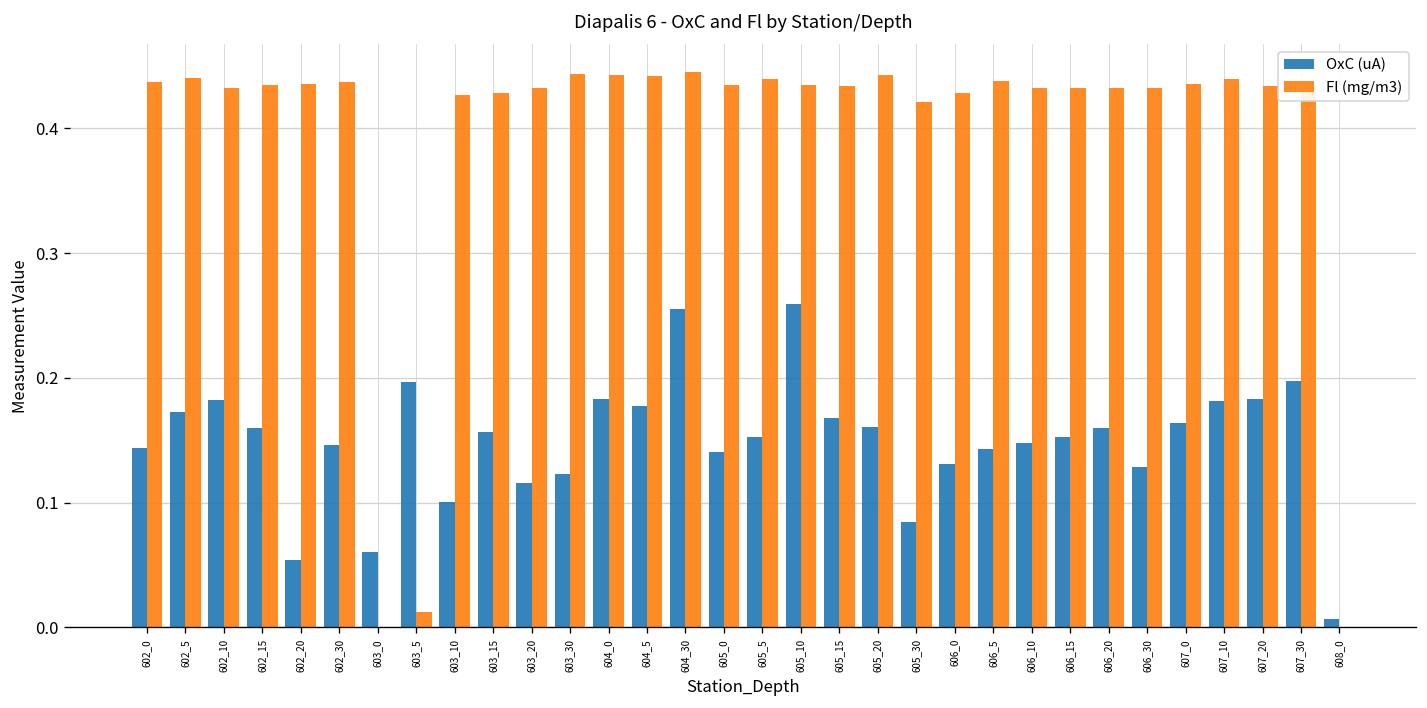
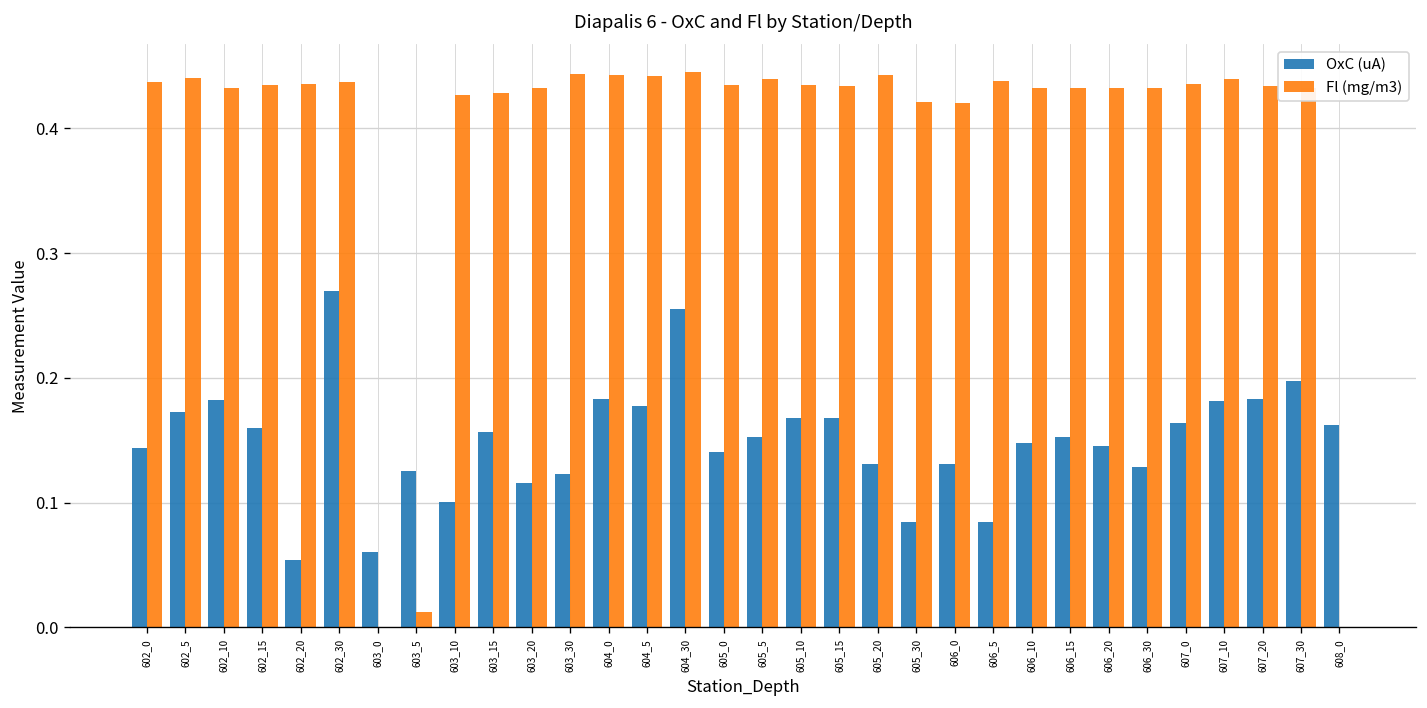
  {
    "OxC (uA)": {
      "602_0": 0.144,
      "602_5": 0.172,
      "602_10": 0.183,
      "602_15": 0.160,
      "602_20": 0.054,
-     "602_30": 0.146,
+     "602_30": 0.270,
      "603_0": 0.061,
-     "603_5": 0.197,
+     "603_5": 0.125,
      "603_10": 0.100,
      "603_15": 0.156,
      "603_20": 0.116,
      "603_30": 0.123,
      "604_0": 0.183,
      "604_5": 0.178,
      "604_30": 0.255,
      "605_0": 0.141,
      "605_5": 0.153,
-     "605_10": 0.259,
+     "605_10": 0.168,
      "605_15": 0.168,
-     "605_20": 0.161,
+     "605_20": 0.131,
      "605_30": 0.084,
      "606_0": 0.131,
-     "606_5": 0.143,
+     "606_5": 0.084,
      "606_10": 0.148,
      "606_15": 0.152,
-     "606_20": 0.160,
+     "606_20": 0.145,
      "606_30": 0.129,
      "607_0": 0.164,
      "607_10": 0.182,
      "607_20": 0.183,
      "607_30": 0.197,
-     "608_0": 0.006
+     "608_0": 0.163
    },
    "Fl (mg/m3)": {
      "602_0": 0.438,
      "602_5": 0.441,
      "602_10": 0.432,
      "602_15": 0.435,
      "602_20": 0.435,
      "602_30": 0.438,
      "603_0": 0.000,
      "603_5": 0.013,
      "603_10": 0.427,
      "603_15": 0.428,
      "603_20": 0.433,
      "603_30": 0.444,
      "604_0": 0.443,
      "604_5": 0.442,
      "604_30": 0.445,
      "605_0": 0.435,
      "605_5": 0.440,
      "605_10": 0.435,
      "605_15": 0.434,
      "605_20": 0.443,
      "605_30": 0.421,
-     "606_0": 0.429,
+     "606_0": 0.421,
      "606_5": 0.438,
      "606_10": 0.432,
      "606_15": 0.433,
      "606_20": 0.433,
      "606_30": 0.433,
      "607_0": 0.436,
      "607_10": 0.439,
      "607_20": 0.434,
      "608_0": 0.000
    }
  }
